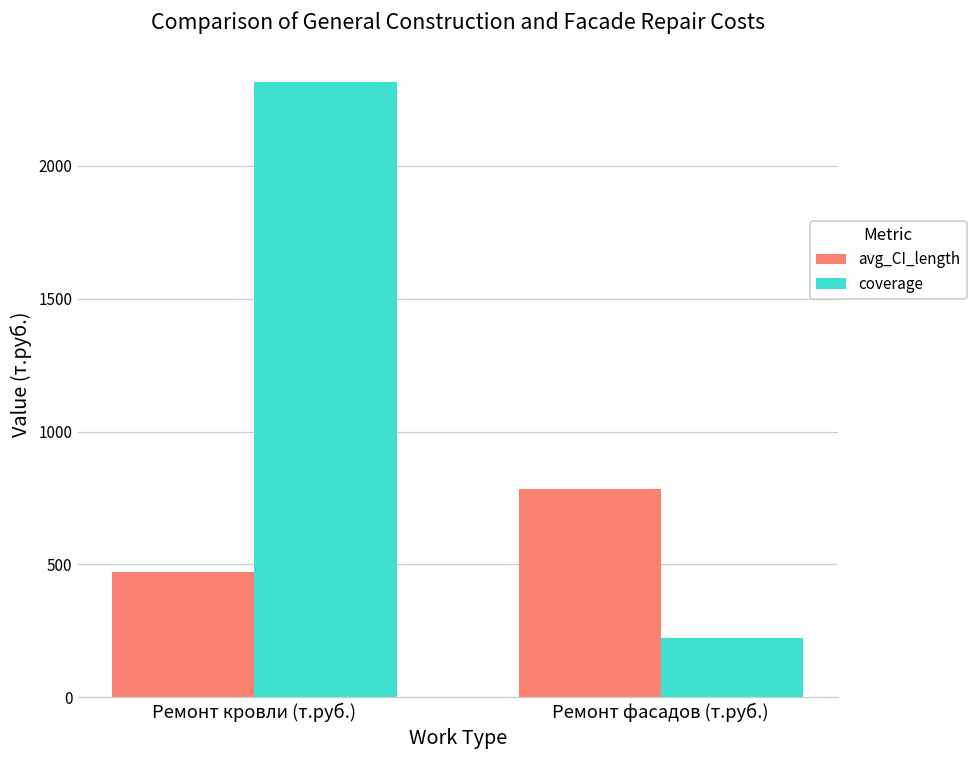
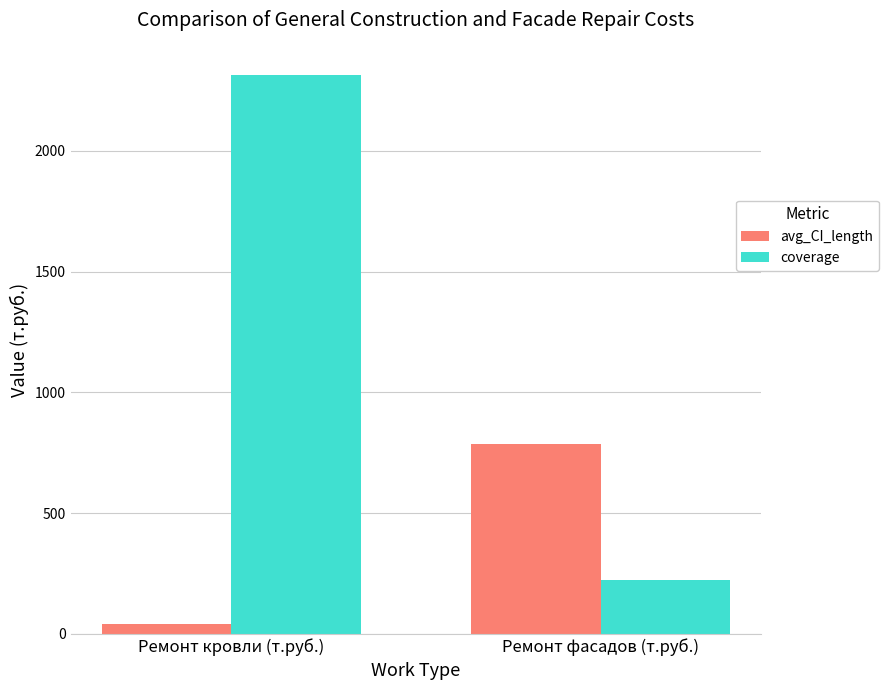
  {
    "avg_CI_length": {
-     "Ремонт кровли (т.руб.)": 470,
+     "Ремонт кровли (т.руб.)": 40,
      "Ремонт фасадов (т.руб.)": 790
    },
    "coverage": {
      "Ремонт кровли (т.руб.)": 2320,
      "Ремонт фасадов (т.руб.)": 220
    }
  }
